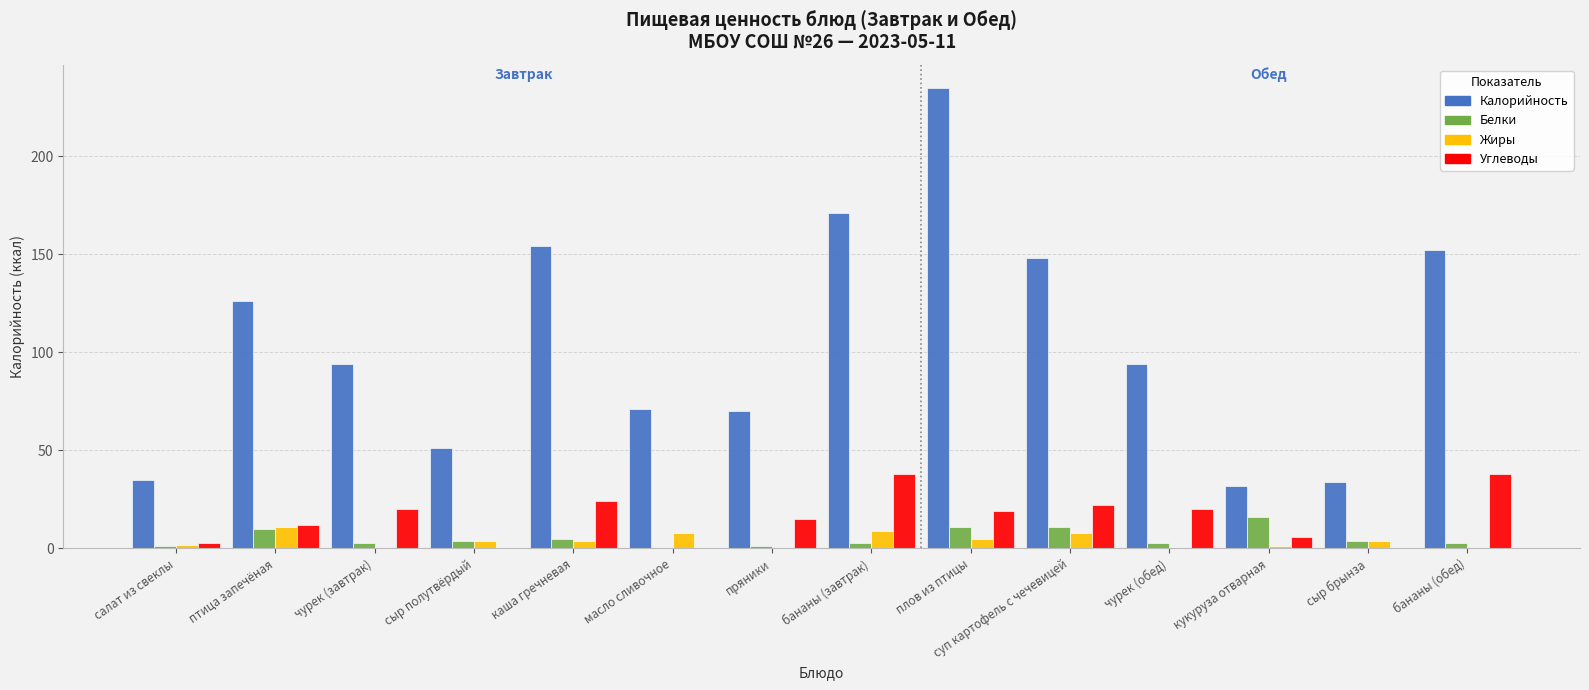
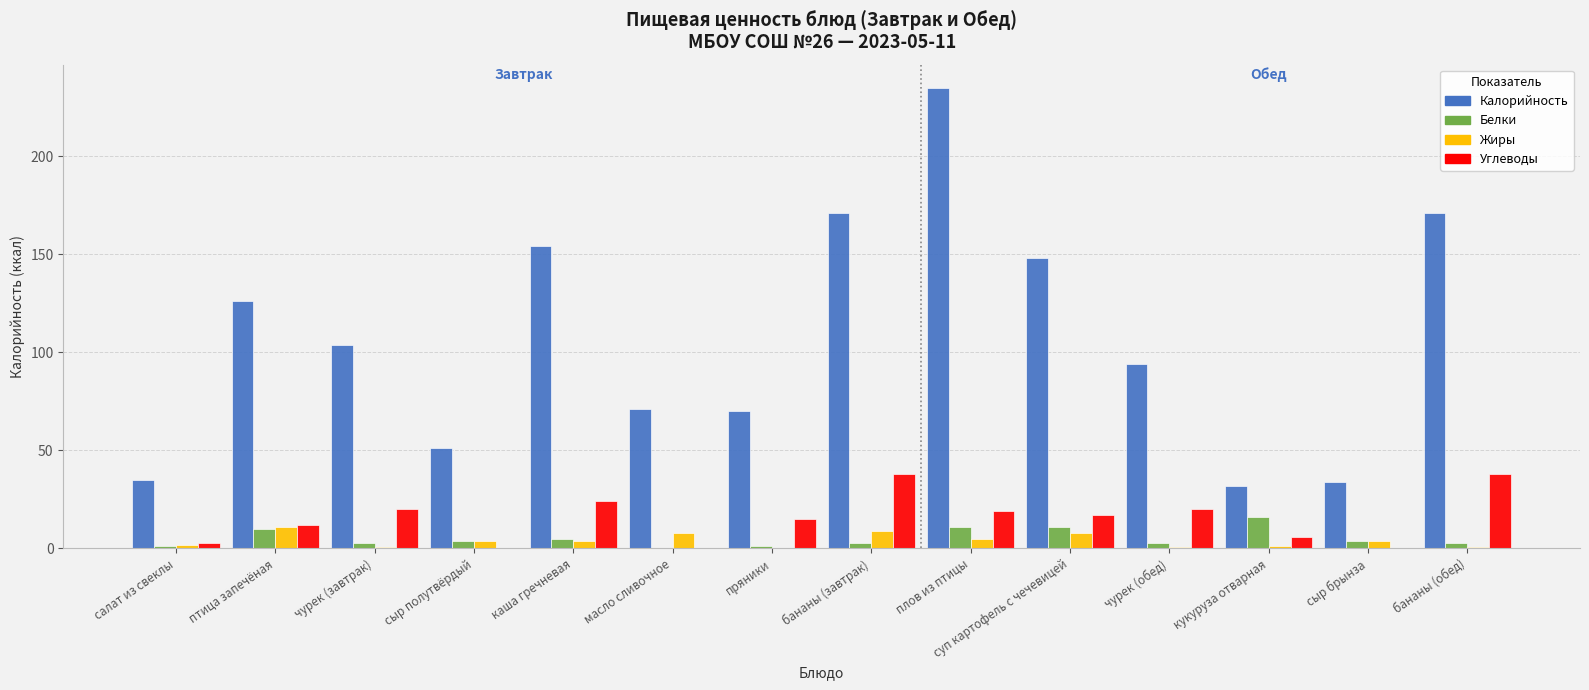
  {
    "Калорийность": {
      "салат из свеклы": 35,
      "птица запечёная": 126,
-     "чурек (завтрак)": 94,
+     "чурек (завтрак)": 104,
      "сыр полутвёрдый": 51,
      "каша гречневая": 154,
      "масло сливочное": 71,
      "пряники": 70,
      "бананы (завтрак)": 171,
      "плов из птицы": 235,
      "суп картофель с чечевицей": 148,
      "чурек (обед)": 94,
      "кукуруза отварная": 32,
      "сыр брынза": 34,
-     "бананы (обед)": 152
+     "бананы (обед)": 171
    },
    "Белки": {
      "птица запечёная": 10,
      "чурек (завтрак)": 3,
      "сыр полутвёрдый": 4,
      "каша гречневая": 5,
      "масло сливочное": 0,
      "бананы (завтрак)": 3,
      "плов из птицы": 11,
      "суп картофель с чечевицей": 11,
      "чурек (обед)": 3,
      "кукуруза отварная": 16,
      "сыр брынза": 4,
      "бананы (обед)": 3
    },
    "Жиры": {
      "салат из свеклы": 2,
      "птица запечёная": 11,
      "сыр полутвёрдый": 4,
      "каша гречневая": 4,
      "масло сливочное": 8,
      "пряники": 0,
      "бананы (завтрак)": 9,
      "плов из птицы": 5,
      "суп картофель с чечевицей": 8,
      "сыр брынза": 4
    },
    "Углеводы": {
      "салат из свеклы": 3,
      "птица запечёная": 12,
      "чурек (завтрак)": 20,
      "сыр полутвёрдый": 0,
      "каша гречневая": 24,
      "масло сливочное": 0,
      "пряники": 15,
      "бананы (завтрак)": 38,
      "плов из птицы": 19,
-     "суп картофель с чечевицей": 22,
+     "суп картофель с чечевицей": 17,
      "чурек (обед)": 20,
      "кукуруза отварная": 6,
      "сыр брынза": 0,
      "бананы (обед)": 38
    }
  }
